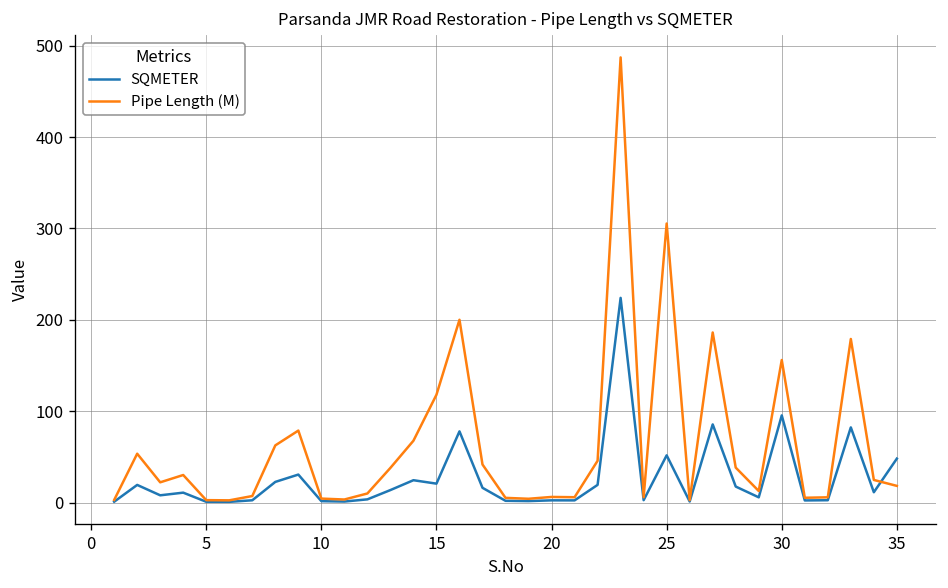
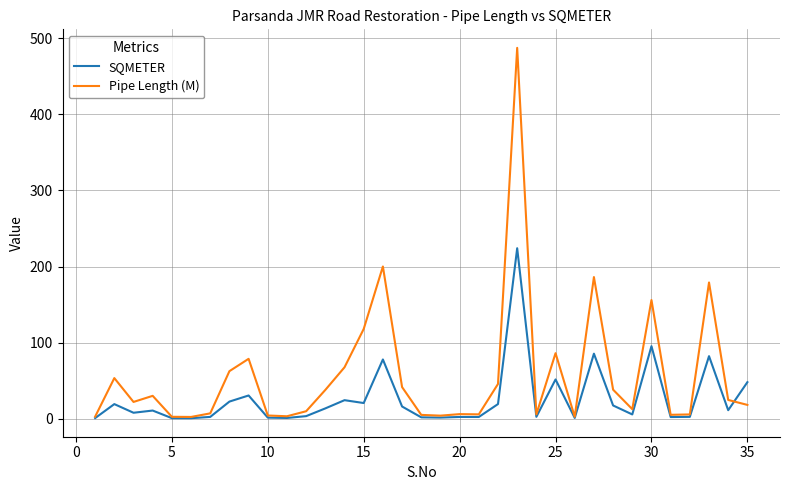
  {
    "SQMETER": {
      "15": 20,
      "20": 0,
      "25": 50,
      "30": 100,
      "35": 50
    },
    "Pipe Length (M)": {
      "15": 120,
      "20": 10,
-     "25": 310,
+     "25": 90,
      "30": 160,
      "35": 20
    }
  }
